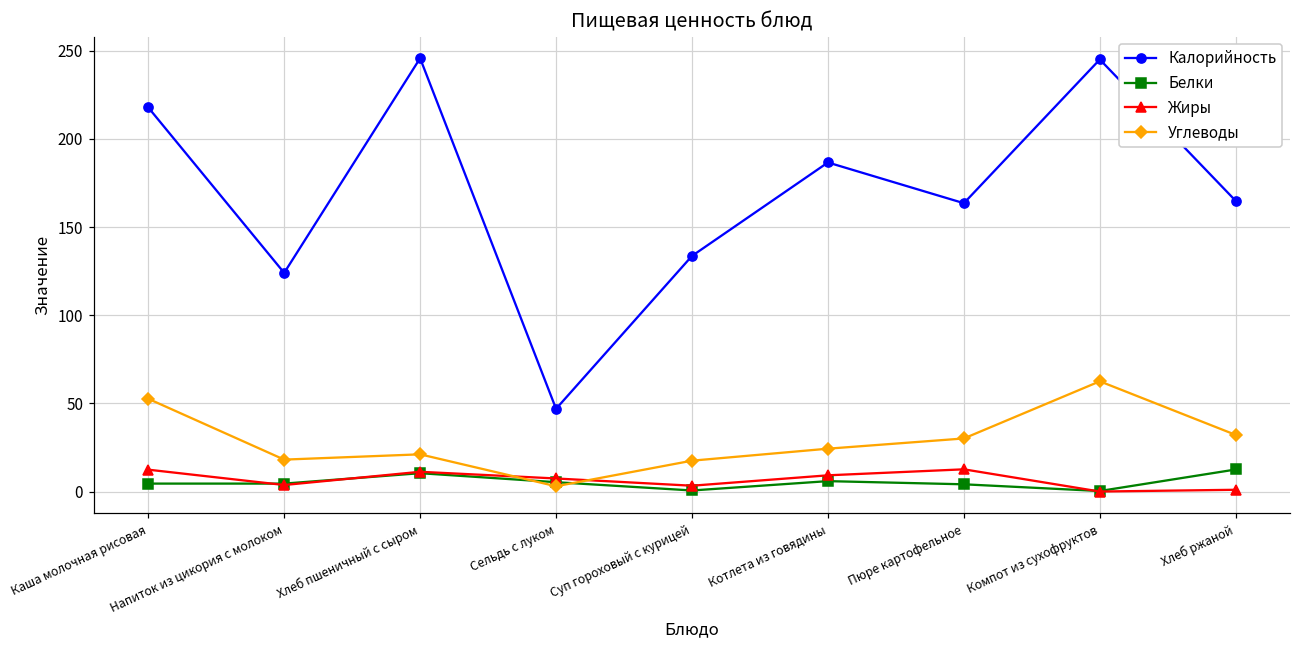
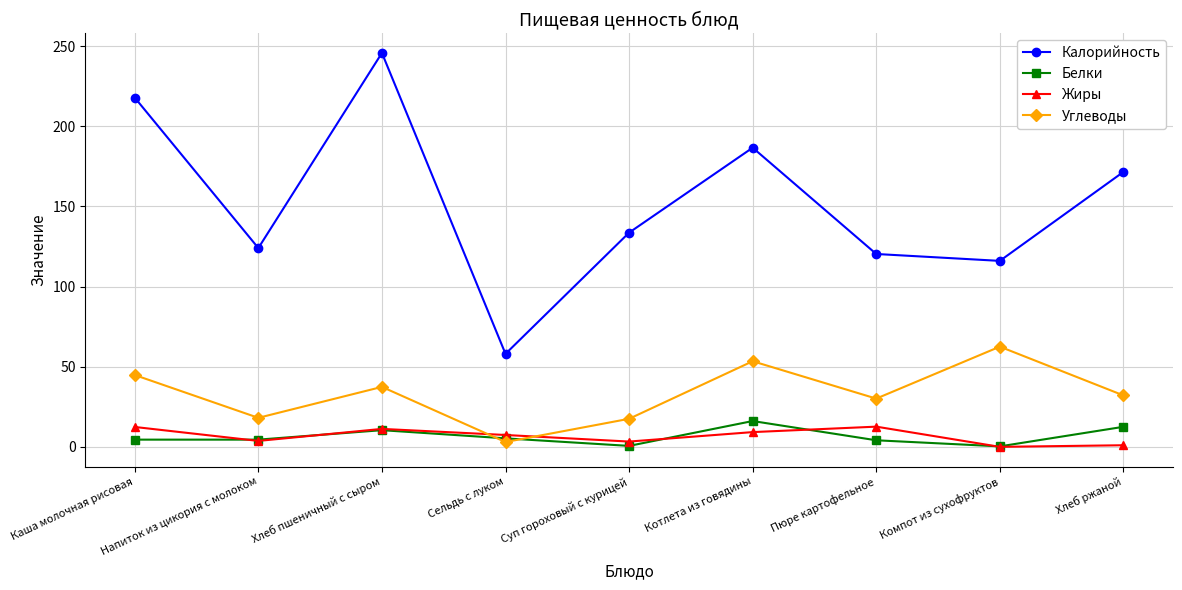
  {
    "Калорийность": {
      "Каша молочная рисовая": 218,
      "Напиток из цикория с молоком": 124,
      "Хлеб пшеничный с сыром": 246,
-     "Сельдь с луком": 47,
+     "Сельдь с луком": 58,
      "Суп гороховый с курицей": 134,
      "Котлета из говядины": 187,
-     "Пюре картофельное": 164,
-     "Компот из сухофруктов": 245,
-     "Хлеб ржаной": 165
+     "Пюре картофельное": 120,
+     "Компот из сухофруктов": 116,
+     "Хлеб ржаной": 172
    },
    "Белки": {
      "Каша молочная рисовая": 5,
      "Сельдь с луком": 5,
      "Суп гороховый с курицей": 1,
-     "Котлета из говядины": 6,
+     "Котлета из говядины": 16,
      "Пюре картофельное": 4,
      "Хлеб ржаной": 13
    },
    "Жиры": {
      "Каша молочная рисовая": 12,
      "Сельдь с луком": 7,
      "Суп гороховый с курицей": 3,
      "Котлета из говядины": 9,
      "Пюре картофельное": 13,
      "Хлеб ржаной": 1
    },
    "Углеводы": {
-     "Каша молочная рисовая": 53,
+     "Каша молочная рисовая": 45,
      "Напиток из цикория с молоком": 18,
-     "Хлеб пшеничный с сыром": 21,
+     "Хлеб пшеничный с сыром": 37,
      "Сельдь с луком": 3,
      "Суп гороховый с курицей": 18,
-     "Котлета из говядины": 24,
+     "Котлета из говядины": 53,
      "Пюре картофельное": 30,
      "Компот из сухофруктов": 63,
      "Хлеб ржаной": 32
    }
  }
